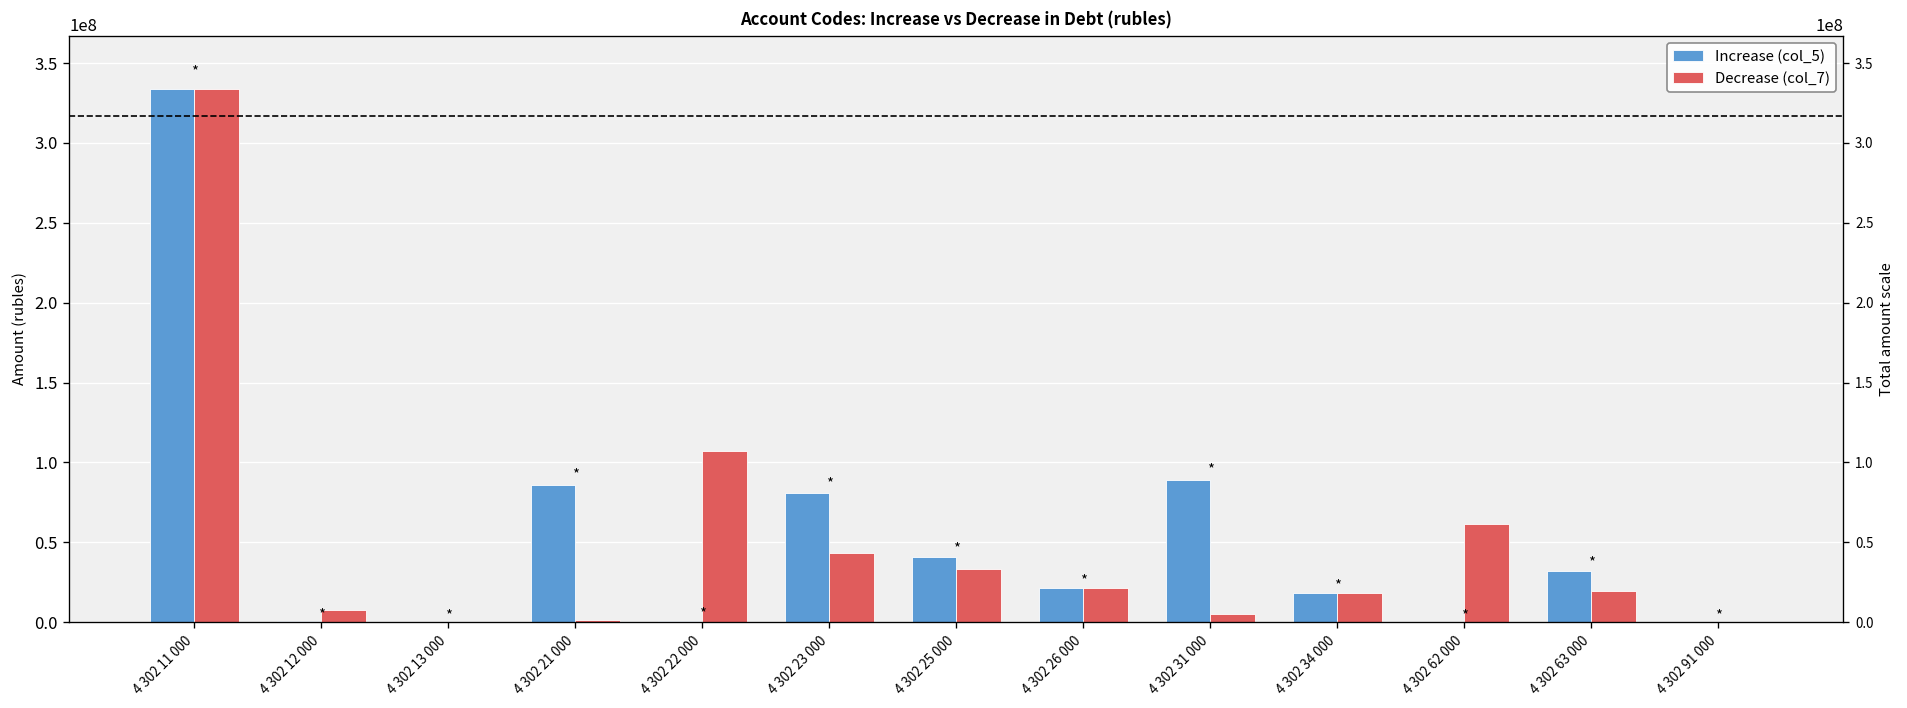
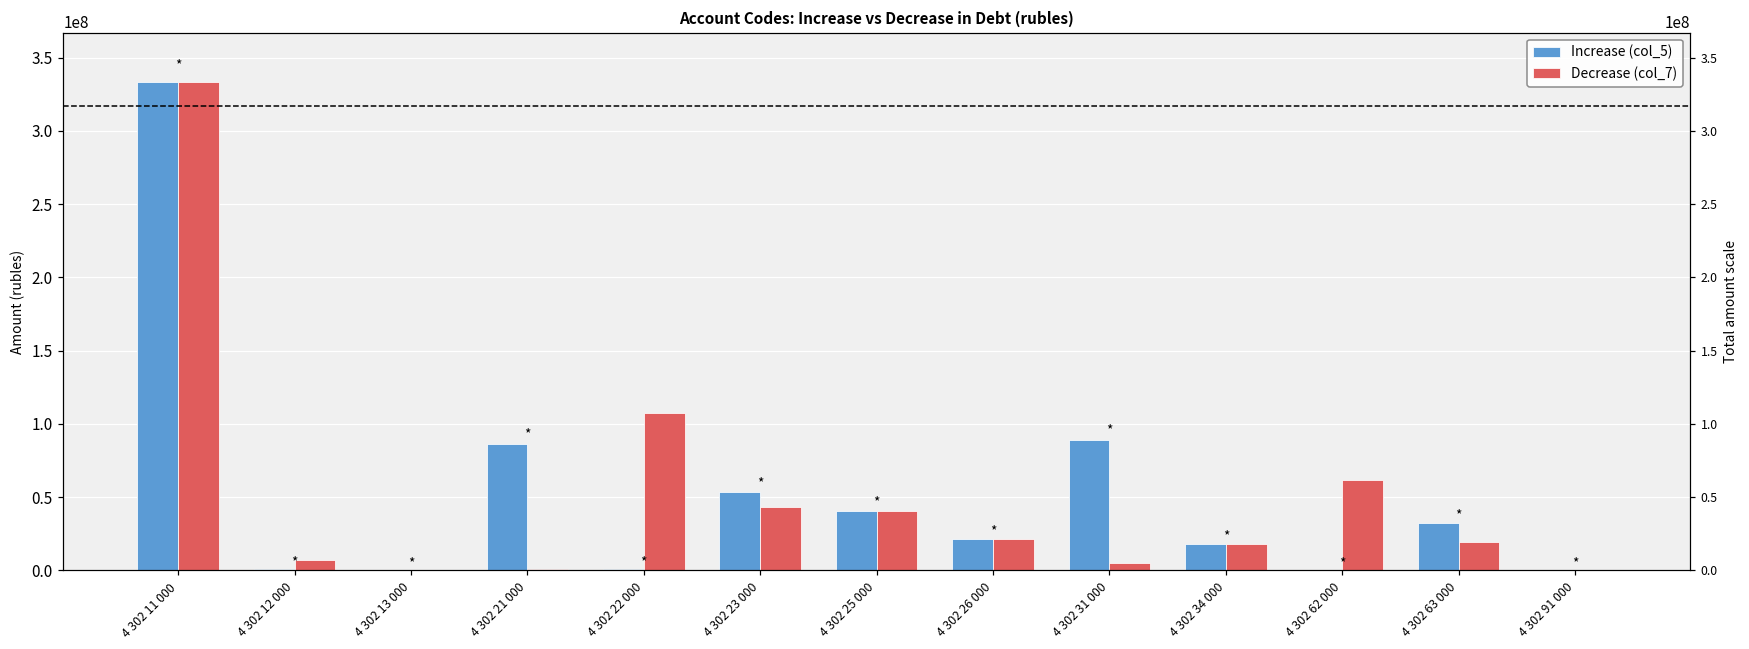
  {
    "Increase (col_5)": {
      "4 302 11 000": 334000000,
      "4 302 21 000": 86000000,
-     "4 302 23 000": 81000000,
+     "4 302 23 000": 53000000,
      "4 302 25 000": 41000000,
      "4 302 26 000": 22000000,
      "4 302 31 000": 89000000,
      "4 302 34 000": 18000000,
      "4 302 63 000": 32000000
    },
    "Decrease (col_7)": {
      "4 302 11 000": 334000000,
      "4 302 12 000": 7000000,
      "4 302 22 000": 107000000,
      "4 302 23 000": 43000000,
-     "4 302 25 000": 33000000,
+     "4 302 25 000": 41000000,
      "4 302 26 000": 22000000,
      "4 302 31 000": 5000000,
      "4 302 34 000": 18000000,
      "4 302 62 000": 62000000,
      "4 302 63 000": 19000000
    }
  }
